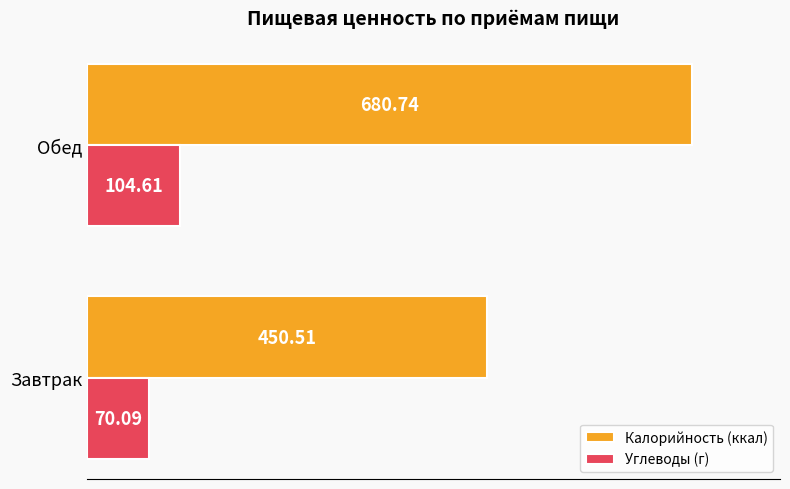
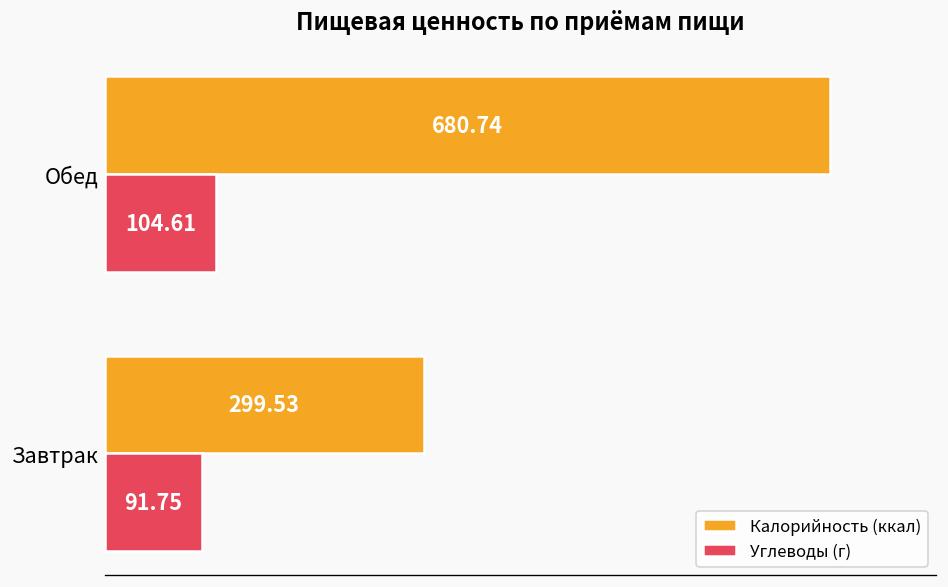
  {
    "Калорийность (ккал)": {
      "Обед": 680.74,
-     "Завтрак": 450.51
+     "Завтрак": 299.53
    },
    "Углеводы (г)": {
      "Обед": 104.61,
-     "Завтрак": 70.09
+     "Завтрак": 91.75
    }
  }
